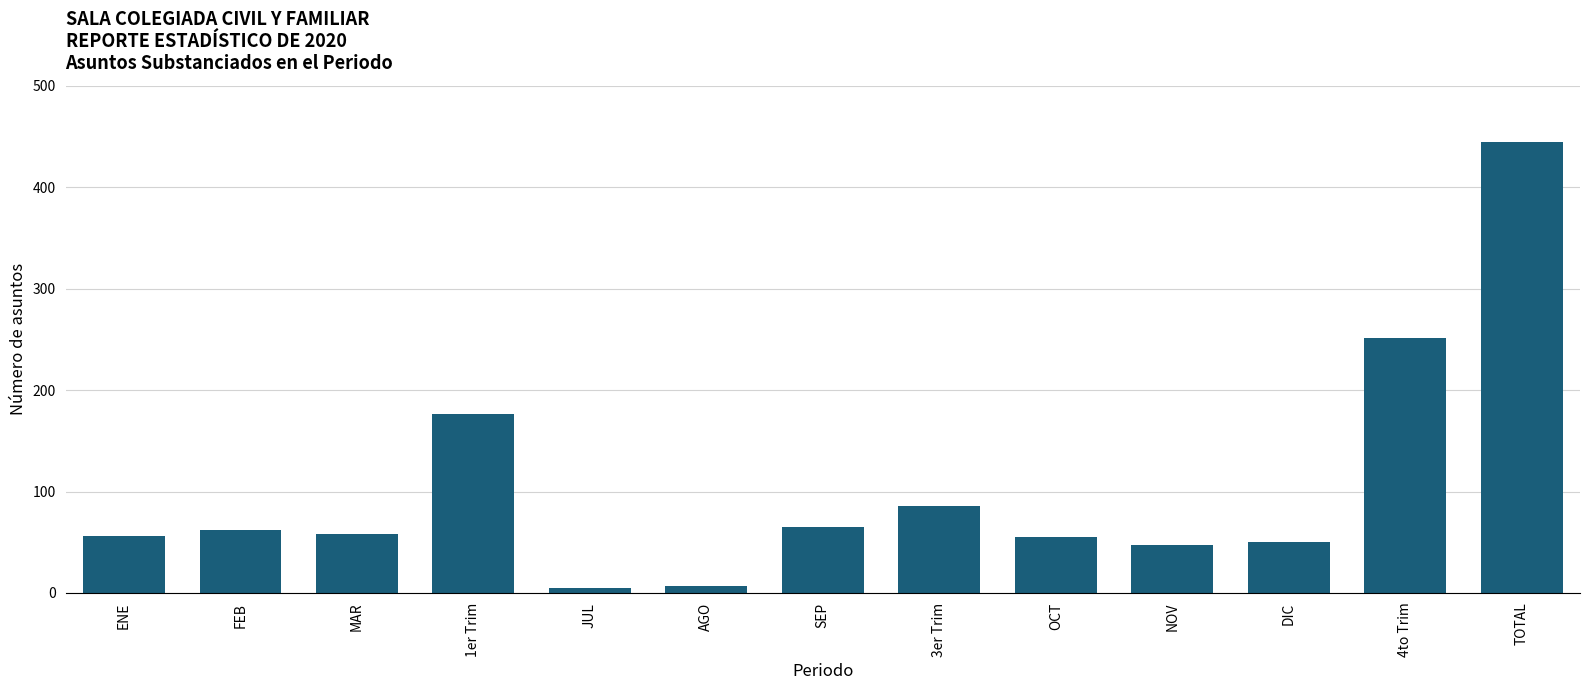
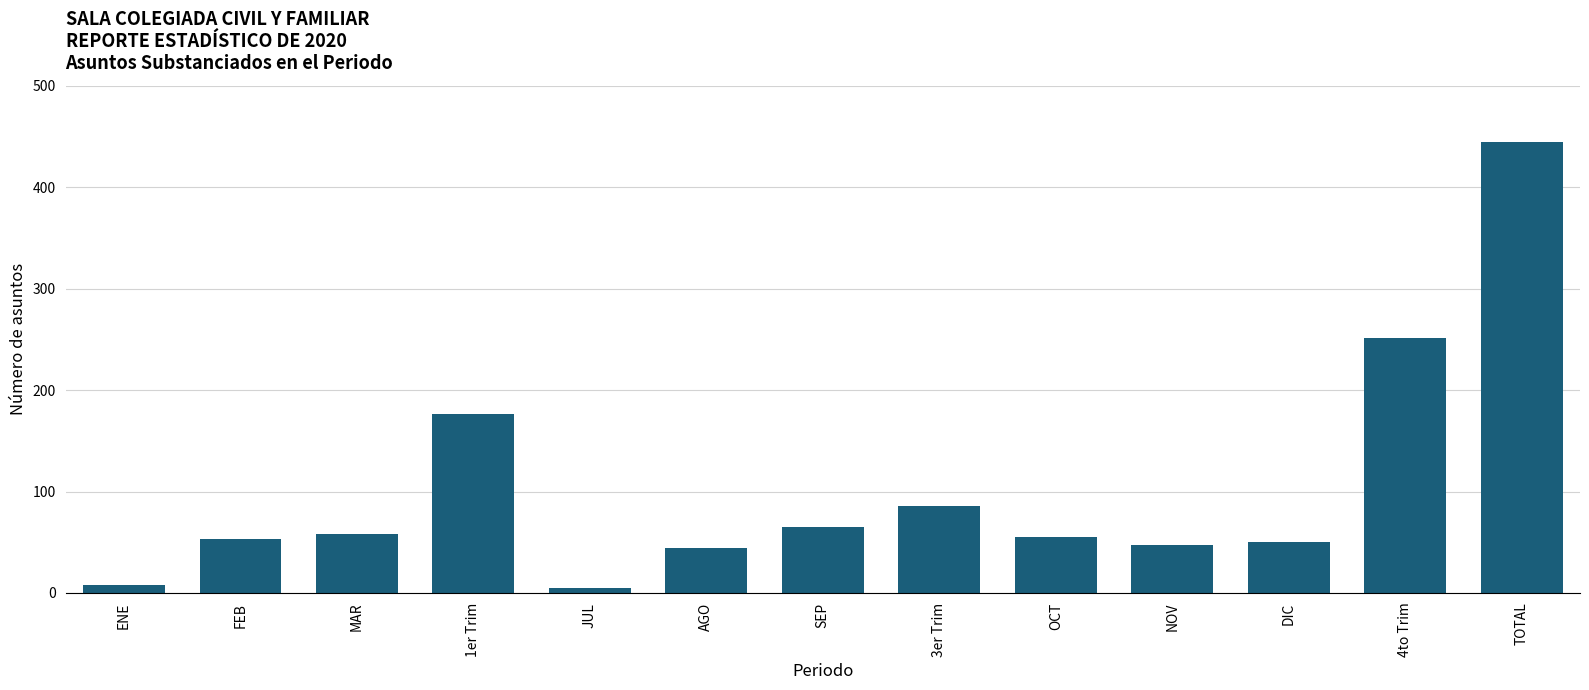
  {
-   "ENE": 56,
-   "FEB": 62,
+   "ENE": 8,
+   "FEB": 53,
    "MAR": 58,
    "1er Trim": 176,
    "JUL": 5,
-   "AGO": 7,
+   "AGO": 44,
    "SEP": 65,
    "3er Trim": 86,
    "OCT": 55,
    "NOV": 47,
    "DIC": 50,
    "4to Trim": 251,
    "TOTAL": 445
  }
